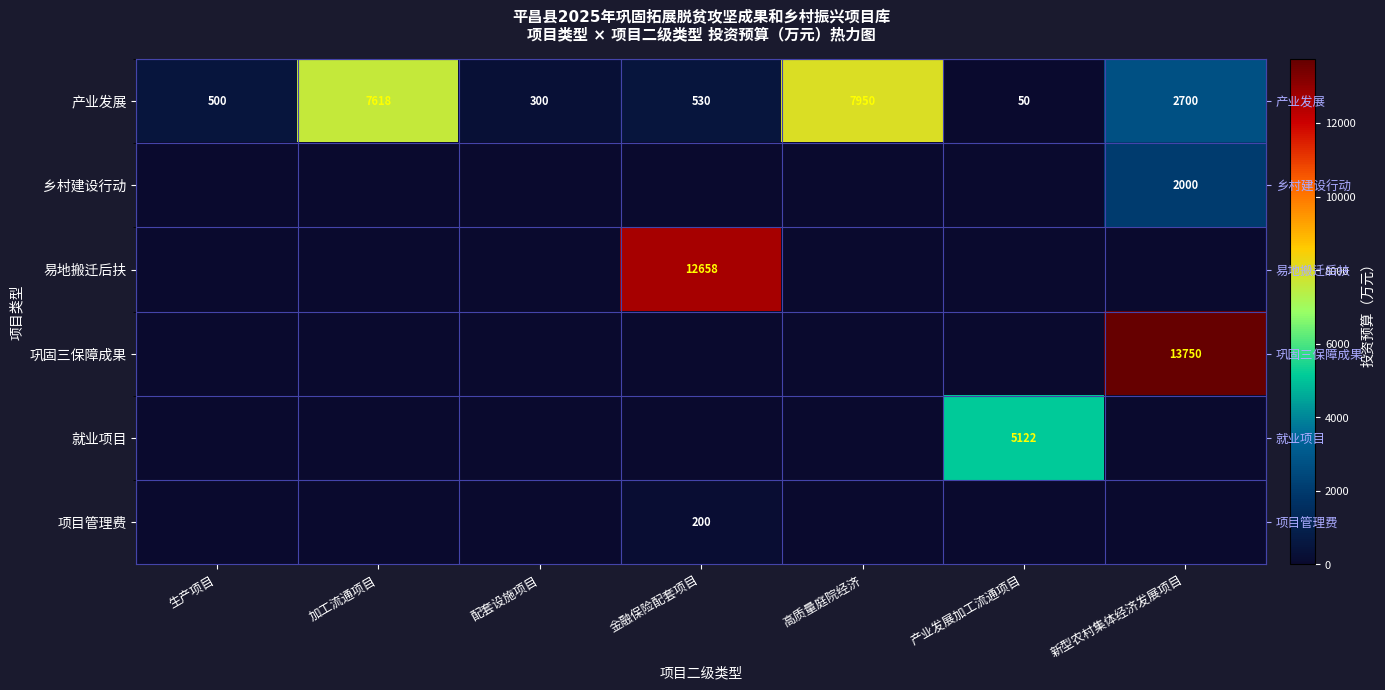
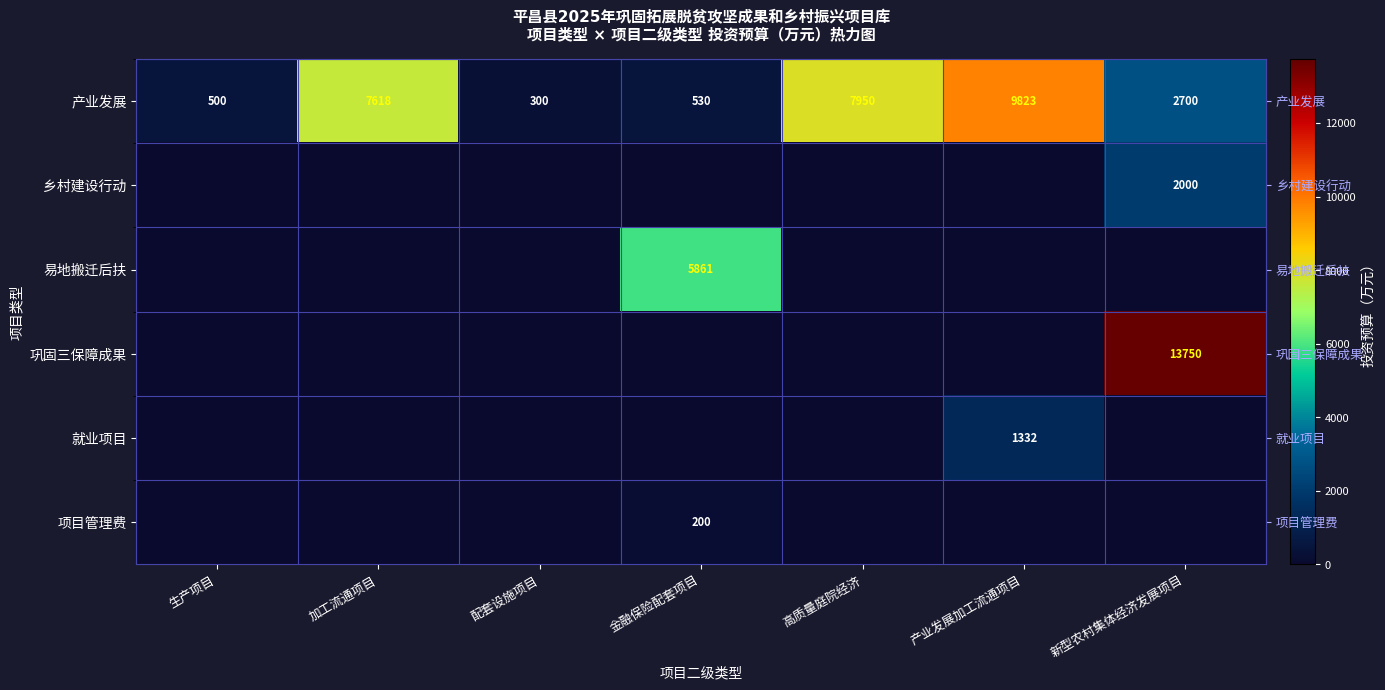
  {
    "产业发展": {
      "生产项目": 500,
      "加工流通项目": 7618,
      "配套设施项目": 300,
      "金融保险配套项目": 530,
-     "产业发展加工流通项目": 50,
+     "产业发展加工流通项目": 9823,
      "新型农村集体经济发展项目": 2700
    },
    "乡村建设行动": {
      "新型农村集体经济发展项目": 2000
    },
    "易地搬迁后扶": {
-     "金融保险配套项目": 12658
+     "金融保险配套项目": 5861
    },
    "巩固三保障成果": {
      "新型农村集体经济发展项目": 13750
    },
    "就业项目": {
-     "产业发展加工流通项目": 5122
+     "产业发展加工流通项目": 1332
    },
    "项目管理费": {
      "金融保险配套项目": 200
    }
  }
